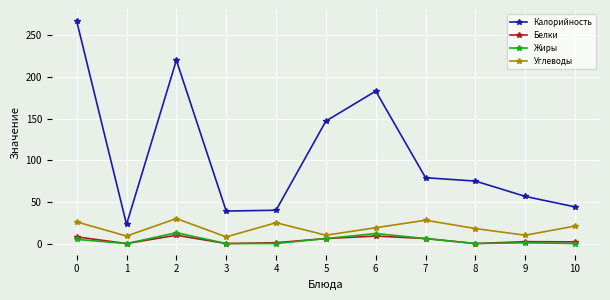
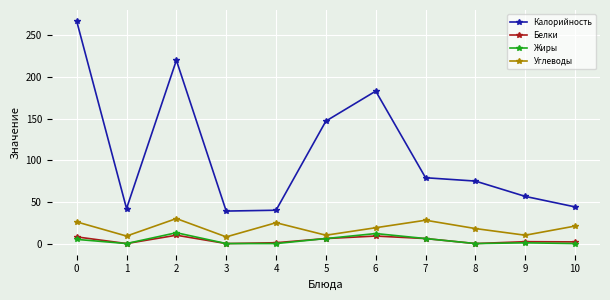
  {
    "Калорийность": {
      "0": 270,
-     "1": 20,
+     "1": 40,
      "2": 220,
      "3": 40,
      "4": 40,
      "5": 150,
      "6": 180,
      "7": 80,
      "8": 80,
      "9": 60,
      "10": 40
    },
    "Углеводы": {
      "0": 30,
      "1": 10,
      "2": 30,
      "3": 10,
      "4": 30,
      "5": 10,
      "6": 20,
      "7": 30,
      "8": 20,
      "9": 10,
      "10": 20
    }
  }
